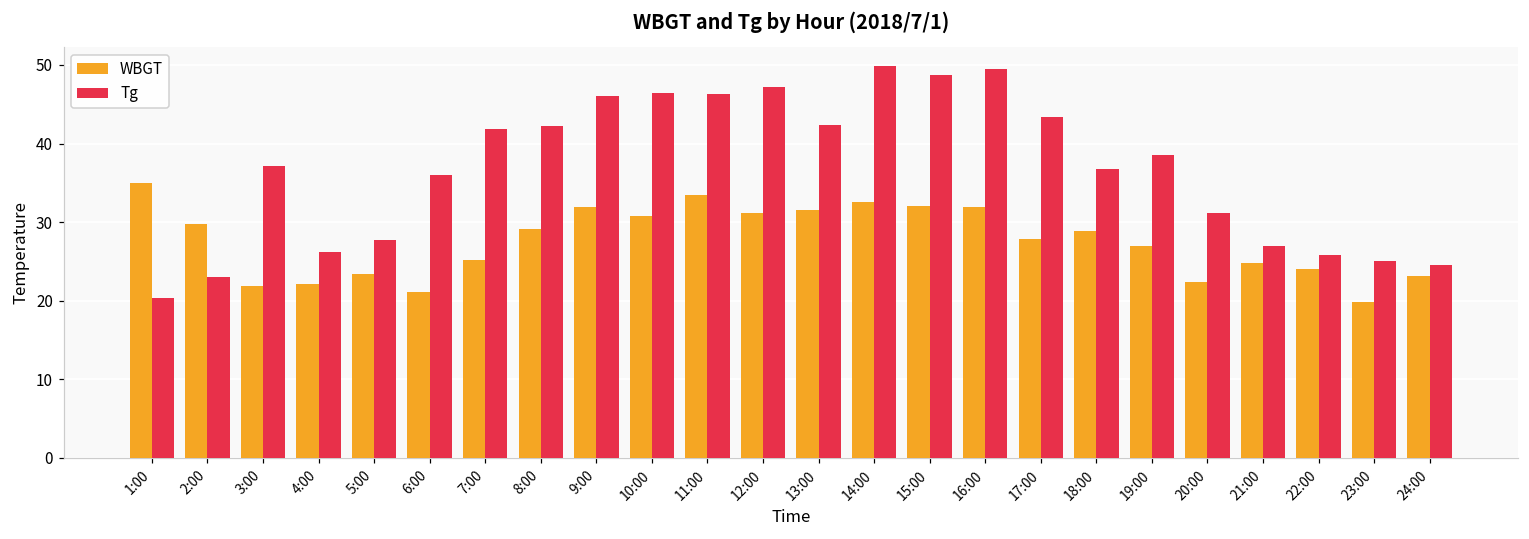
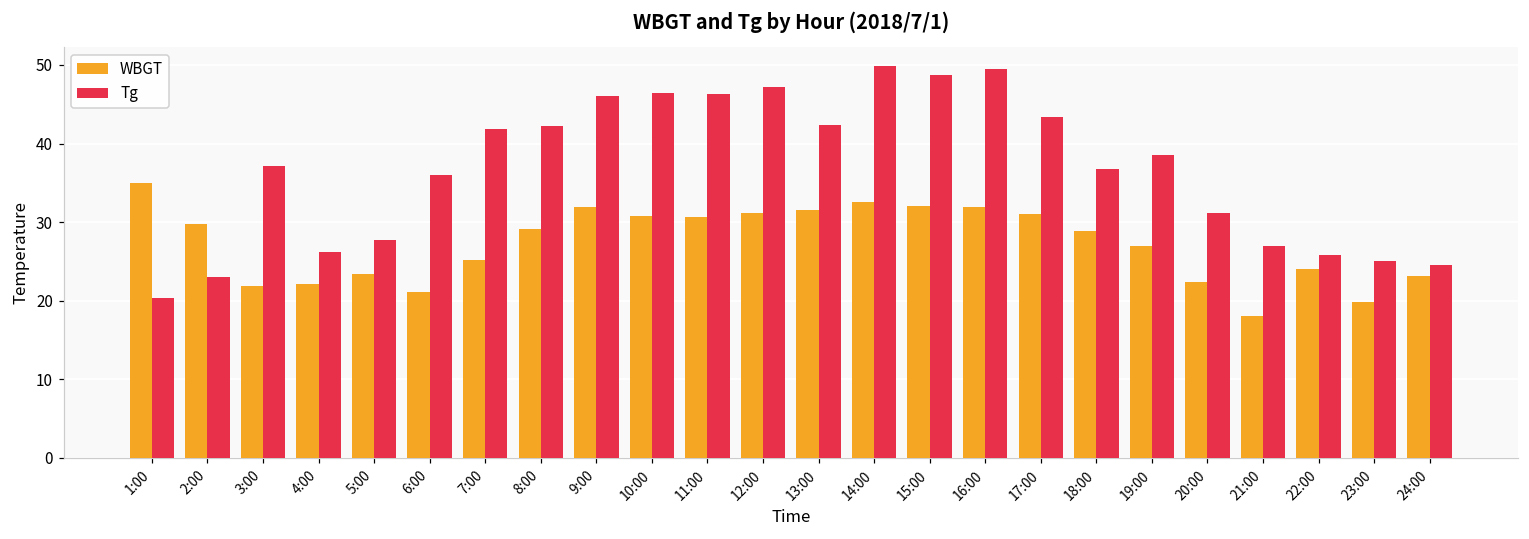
  {
    "WBGT": {
      "1:00": 35,
      "2:00": 30,
      "3:00": 22,
      "4:00": 22,
      "5:00": 23,
      "6:00": 21,
      "7:00": 25,
      "8:00": 29,
      "9:00": 32,
      "10:00": 31,
-     "11:00": 34,
+     "11:00": 31,
      "12:00": 31,
      "13:00": 32,
      "14:00": 33,
      "15:00": 32,
      "16:00": 32,
-     "17:00": 28,
+     "17:00": 31,
      "18:00": 29,
      "19:00": 27,
      "20:00": 22,
-     "21:00": 25,
+     "21:00": 18,
      "22:00": 24,
      "23:00": 20,
      "24:00": 23
    },
    "Tg": {
      "1:00": 20,
      "2:00": 23,
      "3:00": 37,
      "4:00": 26,
      "5:00": 28,
      "6:00": 36,
      "7:00": 42,
      "8:00": 42,
      "9:00": 46,
      "10:00": 46,
      "11:00": 46,
      "12:00": 47,
      "13:00": 42,
      "14:00": 50,
      "15:00": 49,
      "16:00": 50,
      "17:00": 43,
      "18:00": 37,
      "19:00": 39,
      "20:00": 31,
      "21:00": 27,
      "22:00": 26,
      "23:00": 25,
      "24:00": 25
    }
  }
